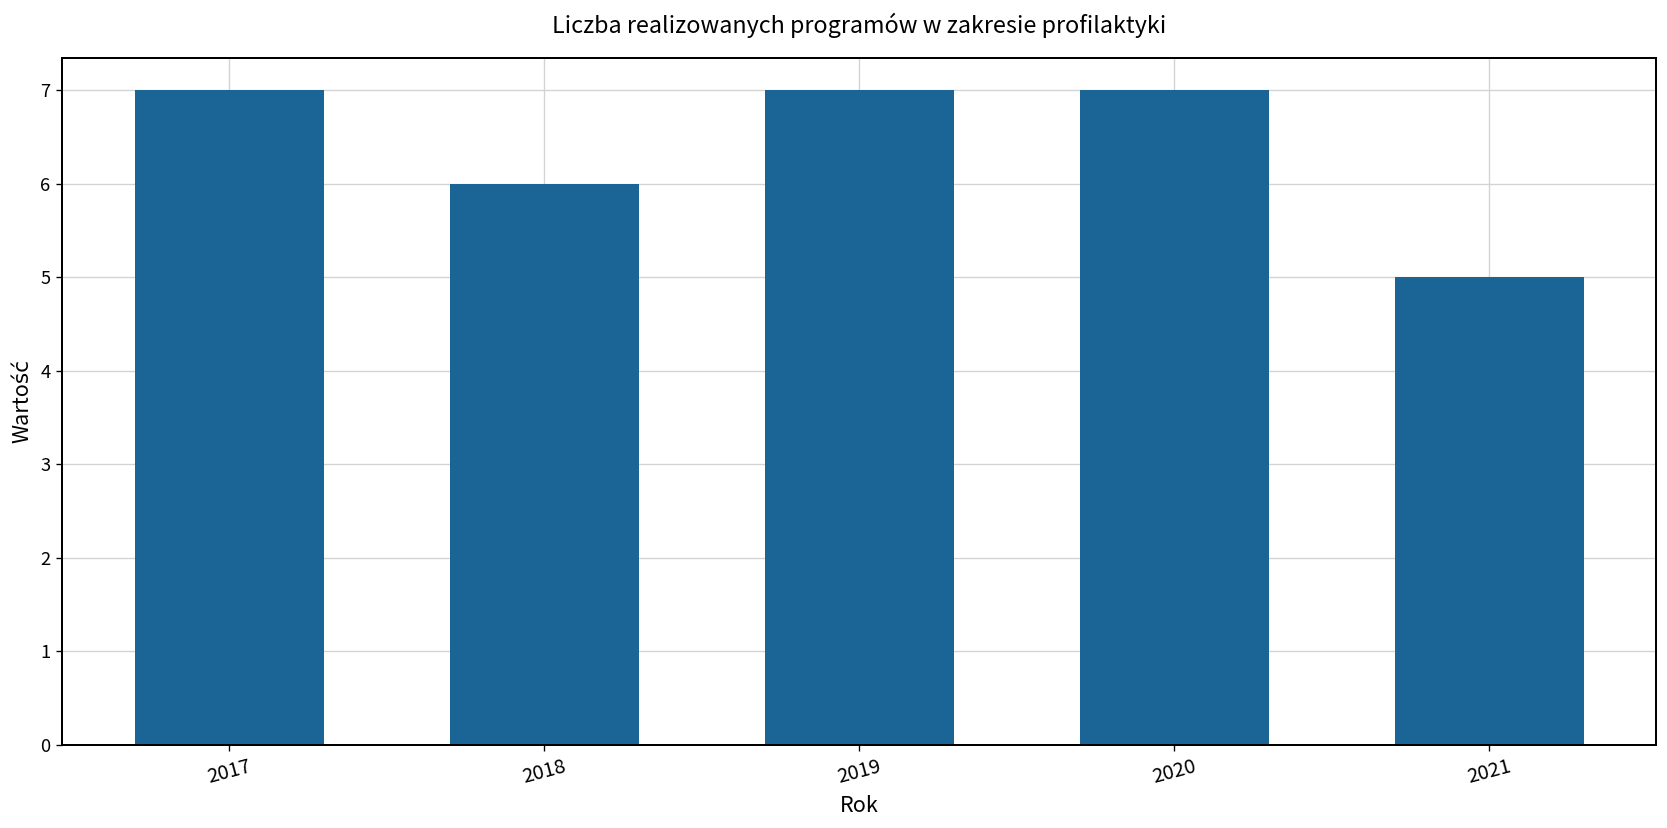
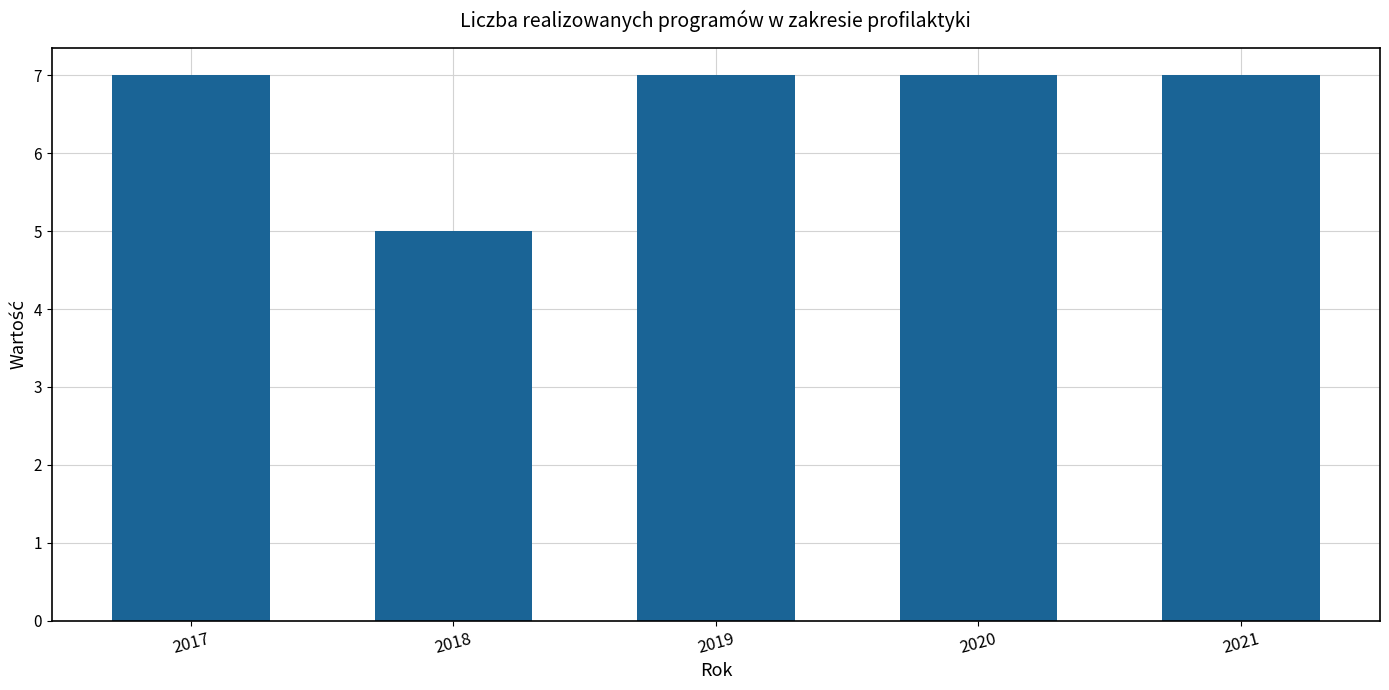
  {
    "2017": 7,
-   "2018": 6,
+   "2018": 5,
    "2019": 7,
    "2020": 7,
-   "2021": 5
+   "2021": 7
  }
